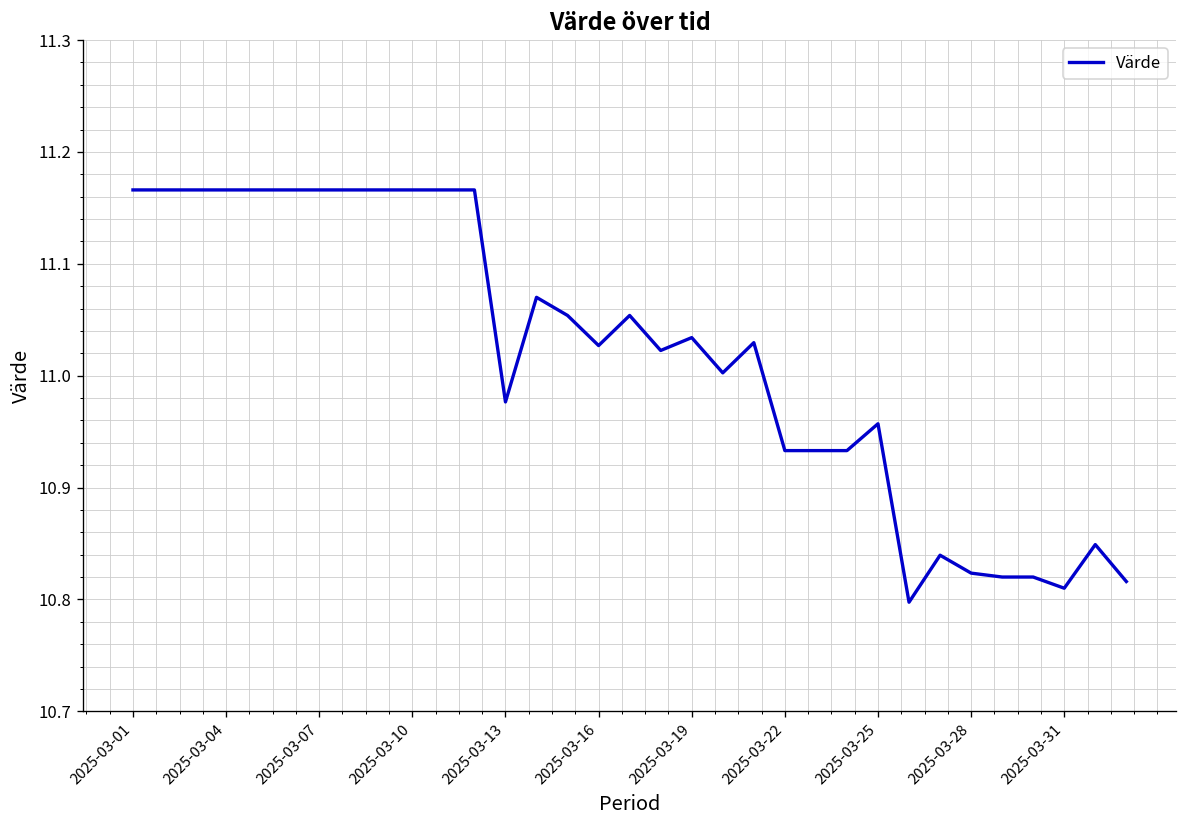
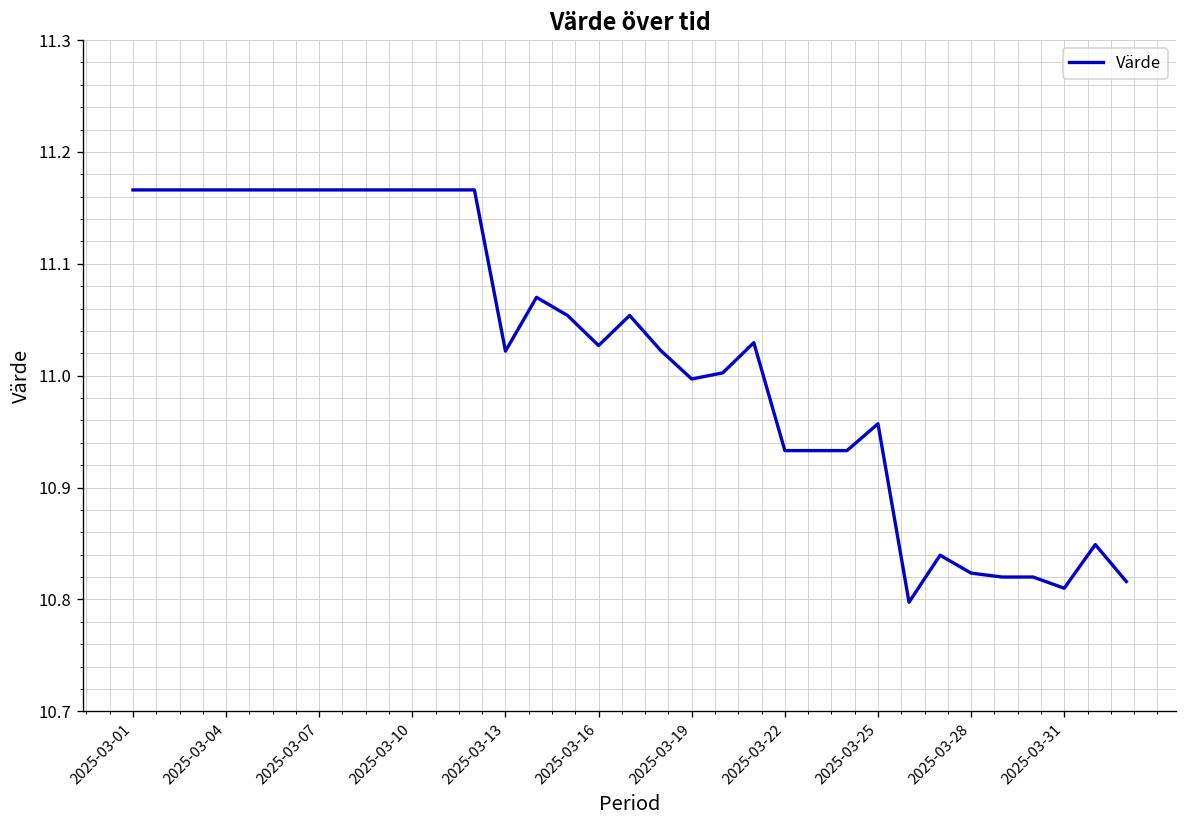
  {
    "2025-03-01": 11.17,
    "2025-03-04": 11.17,
    "2025-03-07": 11.17,
    "2025-03-10": 11.17,
-   "2025-03-13": 10.98,
+   "2025-03-13": 11.02,
    "2025-03-16": 11.03,
-   "2025-03-19": 11.03,
+   "2025-03-19": 11.00,
    "2025-03-22": 10.93,
    "2025-03-25": 10.96,
    "2025-03-28": 10.82,
    "2025-03-31": 10.81
  }
